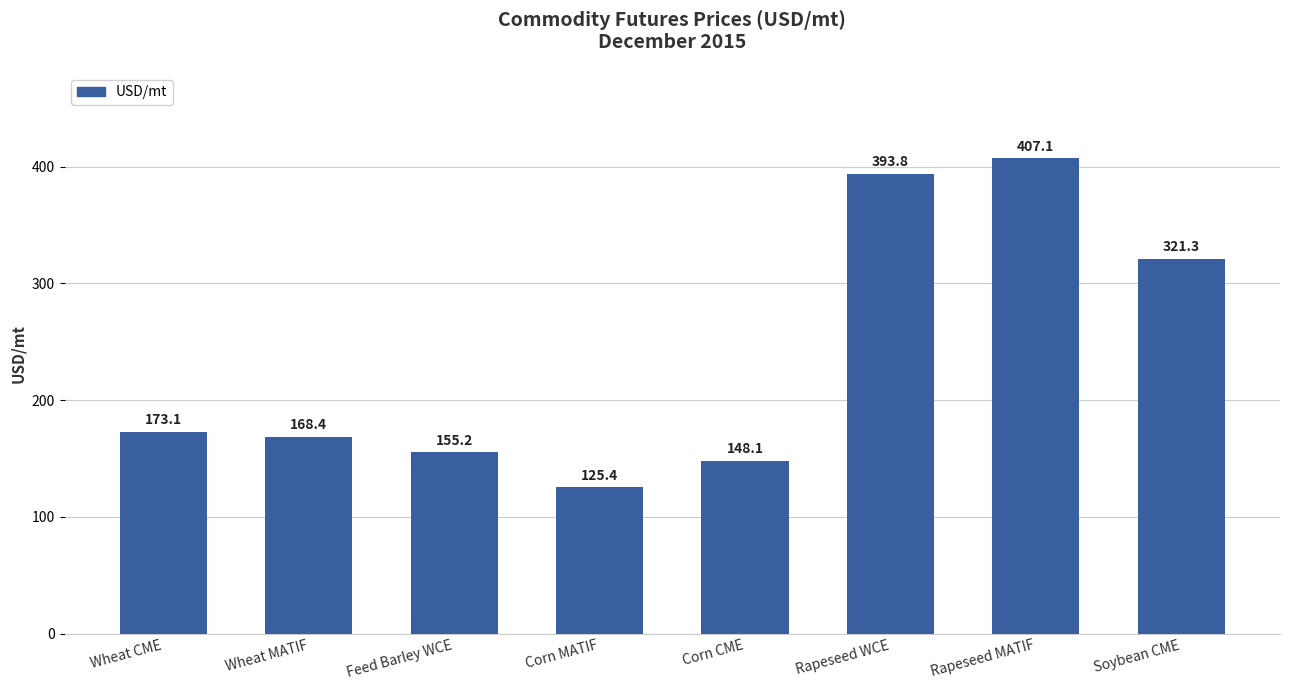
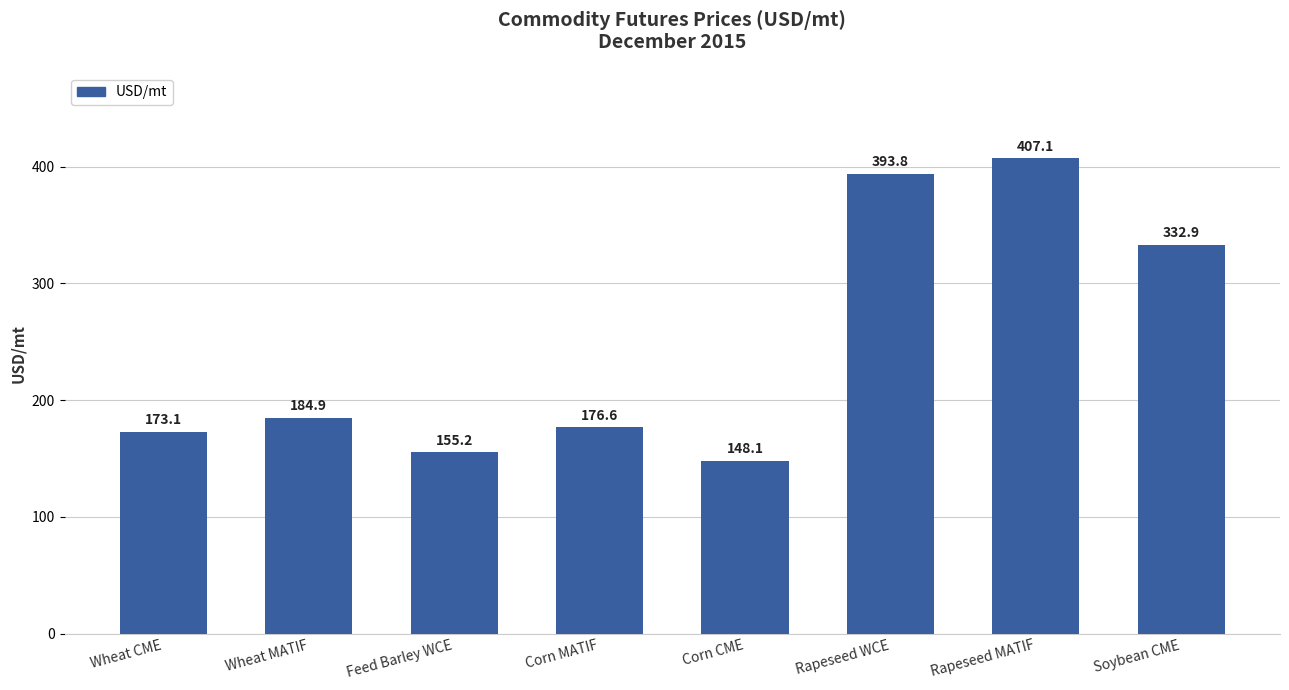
  {
    "Wheat CME": 173.1,
-   "Wheat MATIF": 168.4,
+   "Wheat MATIF": 184.9,
    "Feed Barley WCE": 155.2,
-   "Corn MATIF": 125.4,
+   "Corn MATIF": 176.6,
    "Corn CME": 148.1,
    "Rapeseed WCE": 393.8,
    "Rapeseed MATIF": 407.1,
-   "Soybean CME": 321.3
+   "Soybean CME": 332.9
  }
